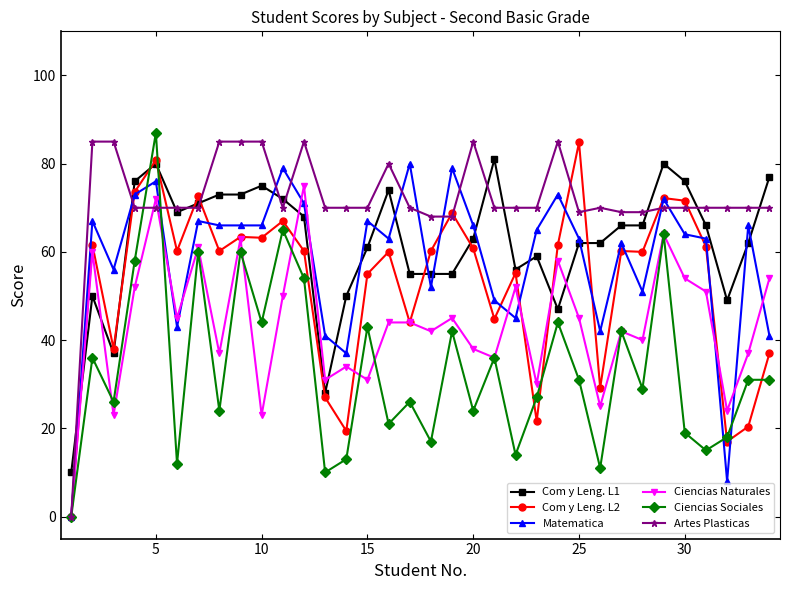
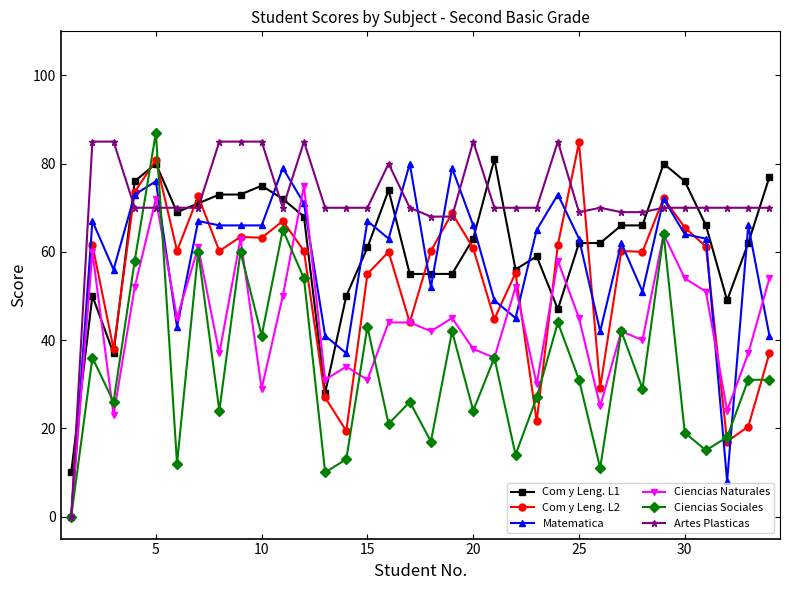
  {
    "Com y Leng. L1": {
      "5": 80,
      "10": 75,
      "15": 61,
      "20": 63,
      "25": 62,
      "30": 76
    },
    "Com y Leng. L2": {
      "5": 81,
      "10": 63,
      "15": 55,
      "20": 61,
      "25": 85,
-     "30": 72
+     "30": 66
    },
    "Matematica": {
      "5": 76,
      "10": 66,
      "15": 67,
      "20": 66,
      "25": 63,
      "30": 64
    },
    "Ciencias Naturales": {
      "5": 72,
-     "10": 23,
+     "10": 29,
      "15": 31,
      "20": 38,
      "25": 45,
      "30": 54
    },
    "Ciencias Sociales": {
      "5": 87,
-     "10": 44,
+     "10": 41,
      "15": 43,
      "20": 24,
      "25": 31,
      "30": 19
    },
    "Artes Plasticas": {
      "5": 70,
      "10": 85,
      "15": 70,
      "20": 85,
      "25": 69,
      "30": 70
    }
  }
